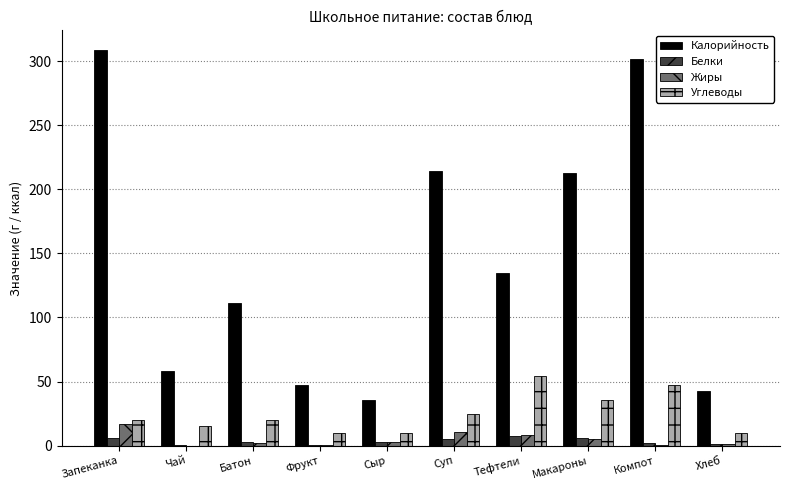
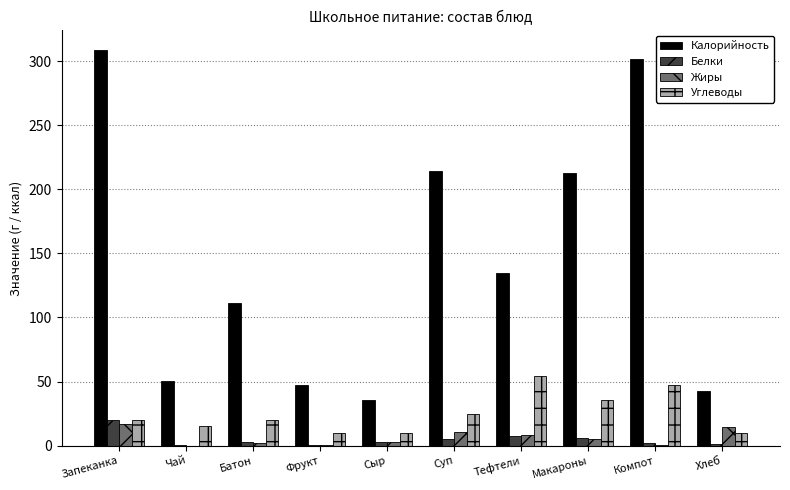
  {
    "Калорийность": {
      "Запеканка": 308,
-     "Чай": 58,
+     "Чай": 51,
      "Батон": 112,
      "Фрукт": 47,
      "Сыр": 36,
      "Суп": 214,
      "Тефтели": 135,
      "Макароны": 213,
      "Компот": 302,
      "Хлеб": 42
    },
    "Белки": {
-     "Запеканка": 6,
+     "Запеканка": 20,
      "Батон": 3,
      "Сыр": 3,
      "Суп": 5,
      "Тефтели": 8,
      "Макароны": 6
    },
    "Жиры": {
      "Запеканка": 17,
      "Батон": 2,
      "Сыр": 3,
      "Суп": 11,
      "Тефтели": 8,
      "Макароны": 5,
-     "Хлеб": 1
+     "Хлеб": 15
    },
    "Углеводы": {
      "Запеканка": 20,
      "Чай": 15,
      "Батон": 20,
      "Фрукт": 10,
      "Сыр": 10,
      "Суп": 25,
      "Тефтели": 55,
      "Макароны": 36,
      "Компот": 47,
      "Хлеб": 10
    }
  }
